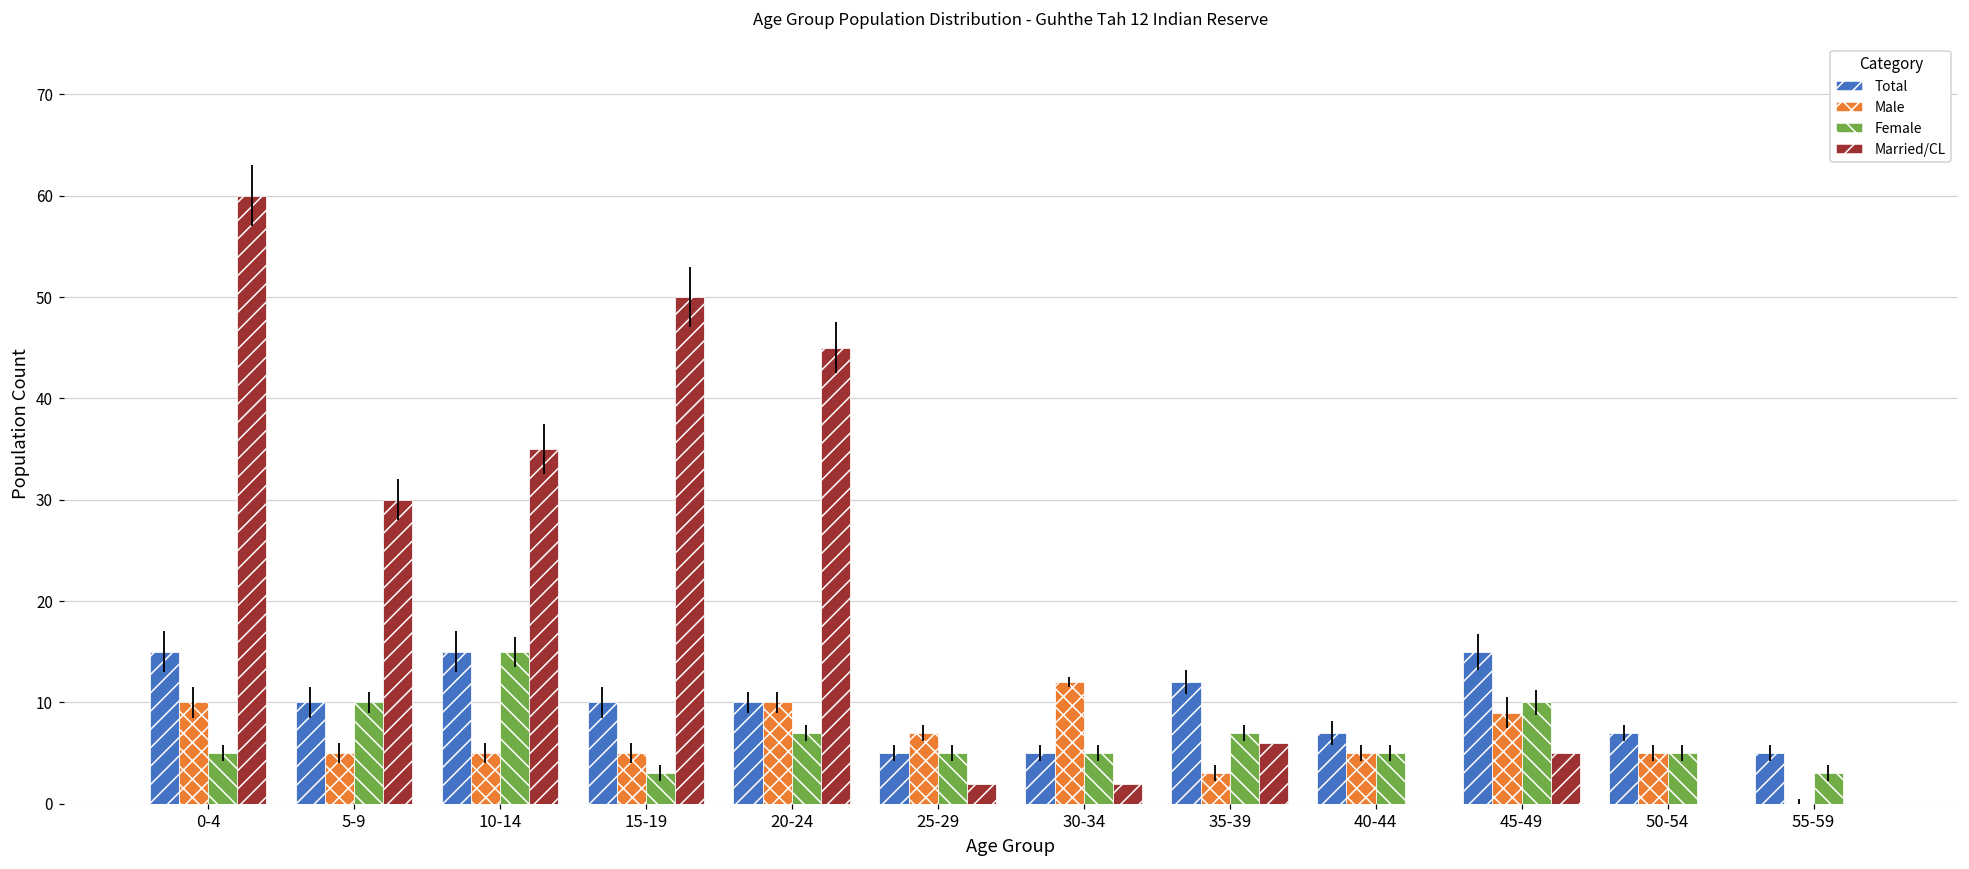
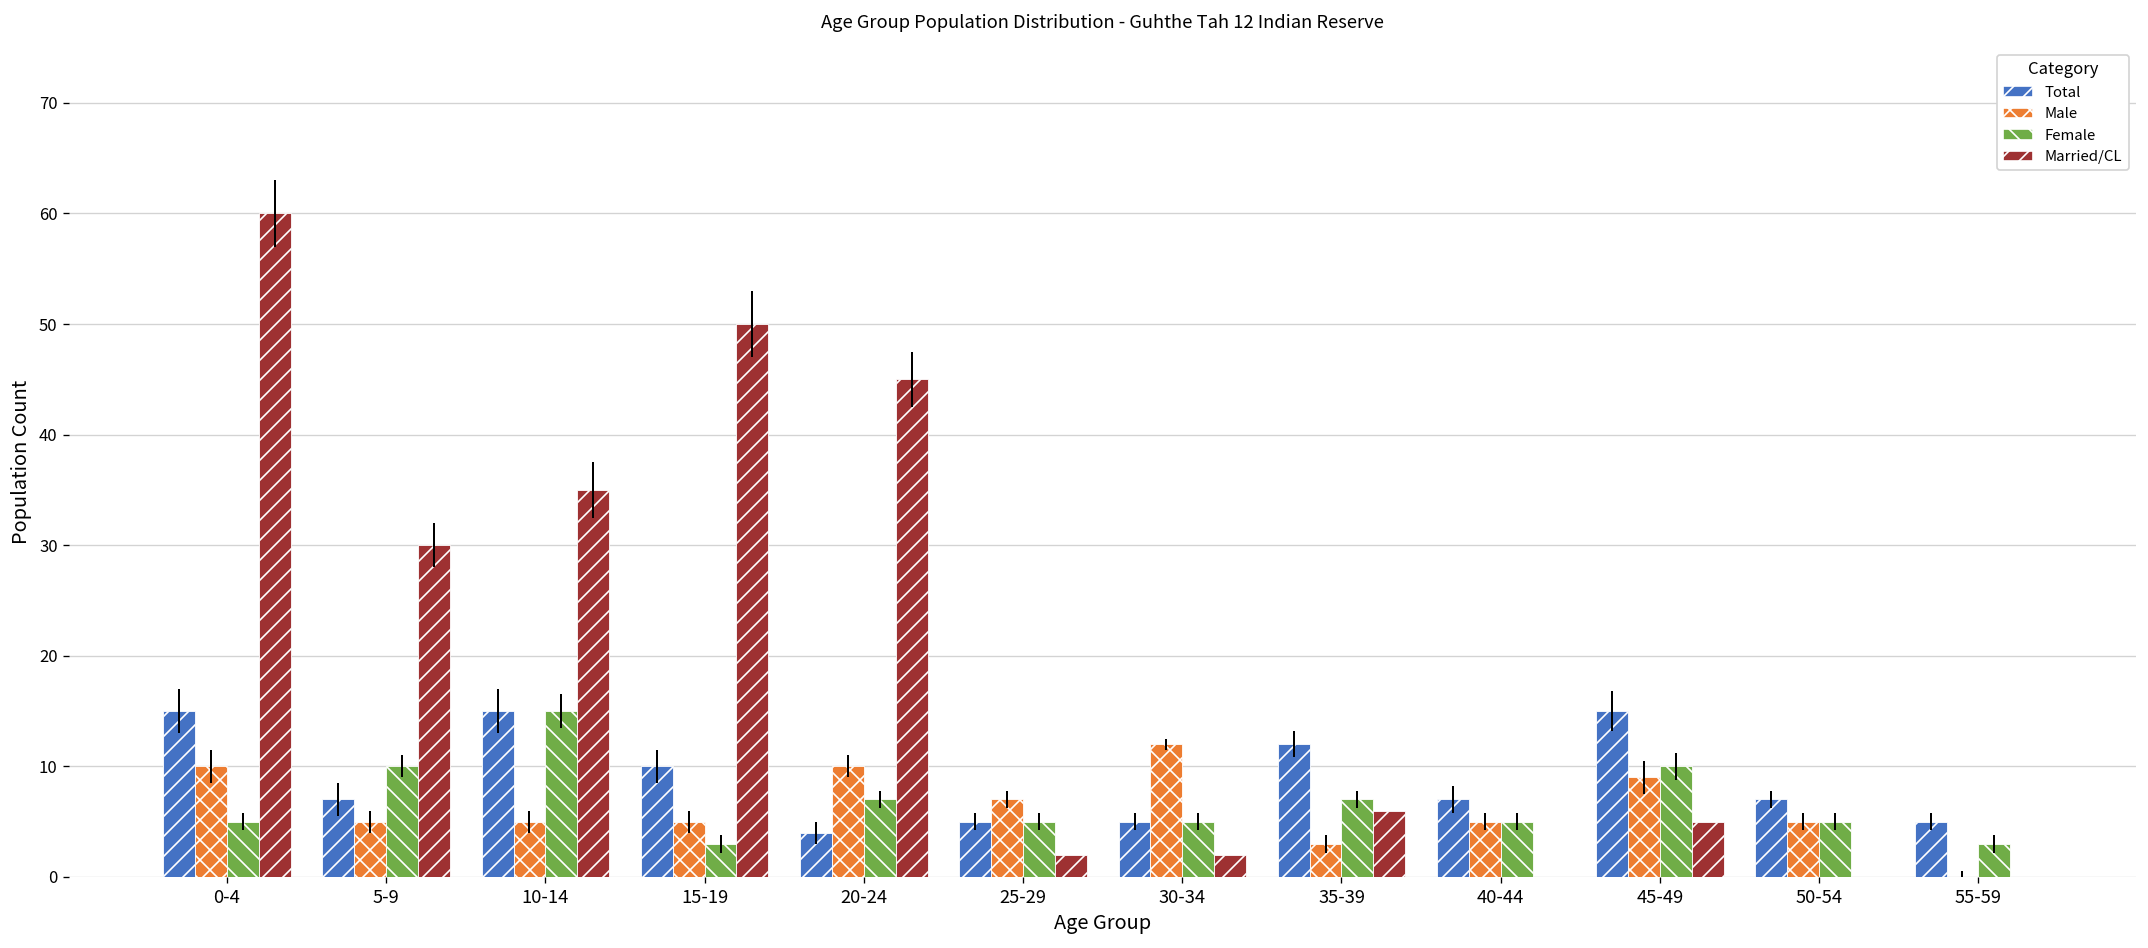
  {
    "Total": {
      "0-4": 15,
-     "5-9": 10,
+     "5-9": 7,
      "10-14": 15,
      "15-19": 10,
-     "20-24": 10,
+     "20-24": 4,
      "25-29": 5,
      "30-34": 5,
      "35-39": 12,
      "40-44": 7,
      "45-49": 15,
      "50-54": 7,
      "55-59": 5
    },
    "Male": {
      "0-4": 10,
      "5-9": 5,
      "10-14": 5,
      "15-19": 5,
      "20-24": 10,
      "25-29": 7,
      "30-34": 12,
      "35-39": 3,
      "40-44": 5,
      "45-49": 9,
      "50-54": 5,
      "55-59": 0
    },
    "Female": {
      "0-4": 5,
      "5-9": 10,
      "10-14": 15,
      "15-19": 3,
      "20-24": 7,
      "25-29": 5,
      "30-34": 5,
      "35-39": 7,
      "40-44": 5,
      "45-49": 10,
      "50-54": 5,
      "55-59": 3
    },
    "Married/CL": {
      "0-4": 60,
      "5-9": 30,
      "10-14": 35,
      "15-19": 50,
      "20-24": 45,
      "25-29": 2,
      "30-34": 2,
      "35-39": 6,
      "40-44": 0,
      "45-49": 5,
      "50-54": 0,
      "55-59": 0
    }
  }
